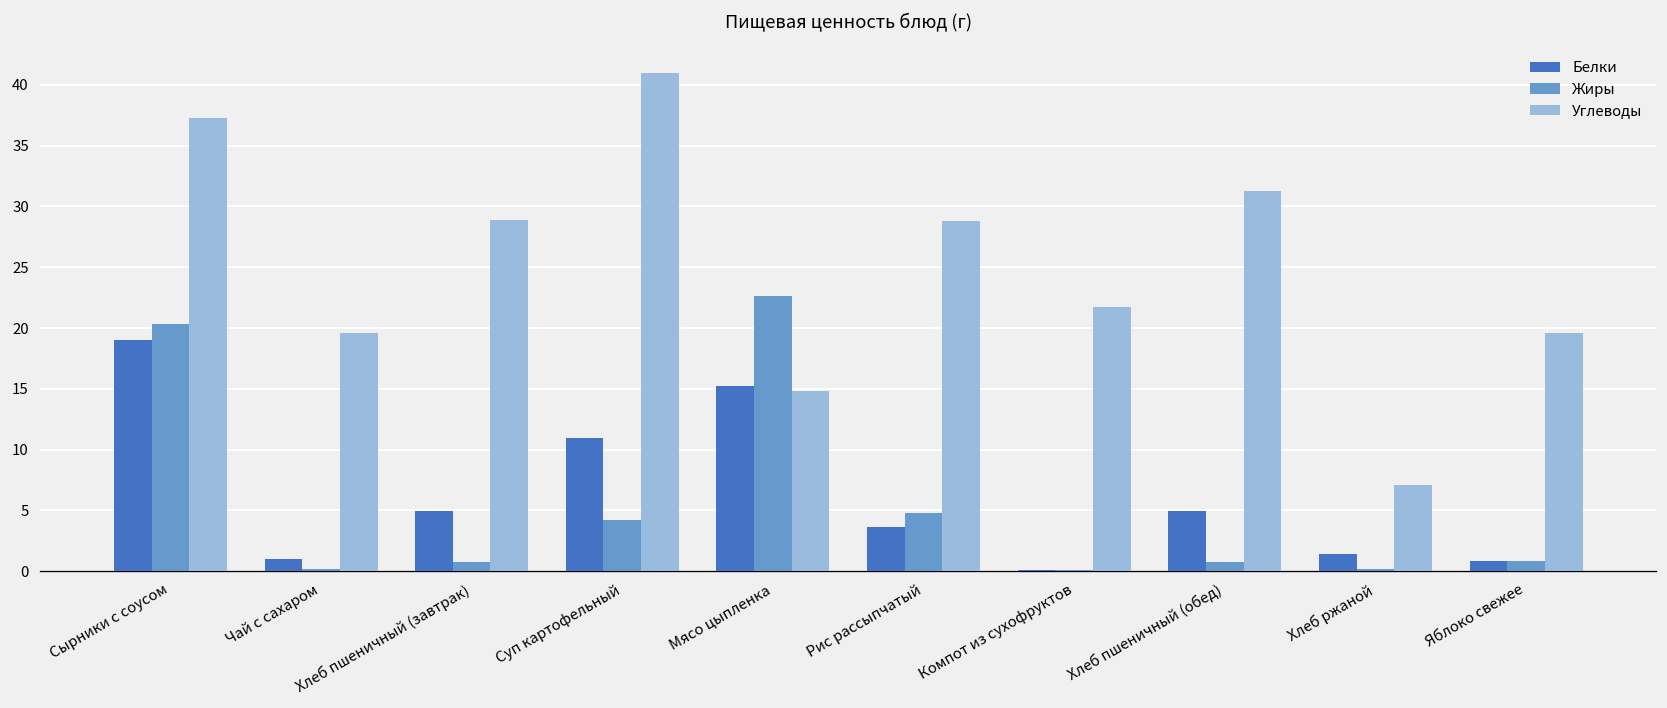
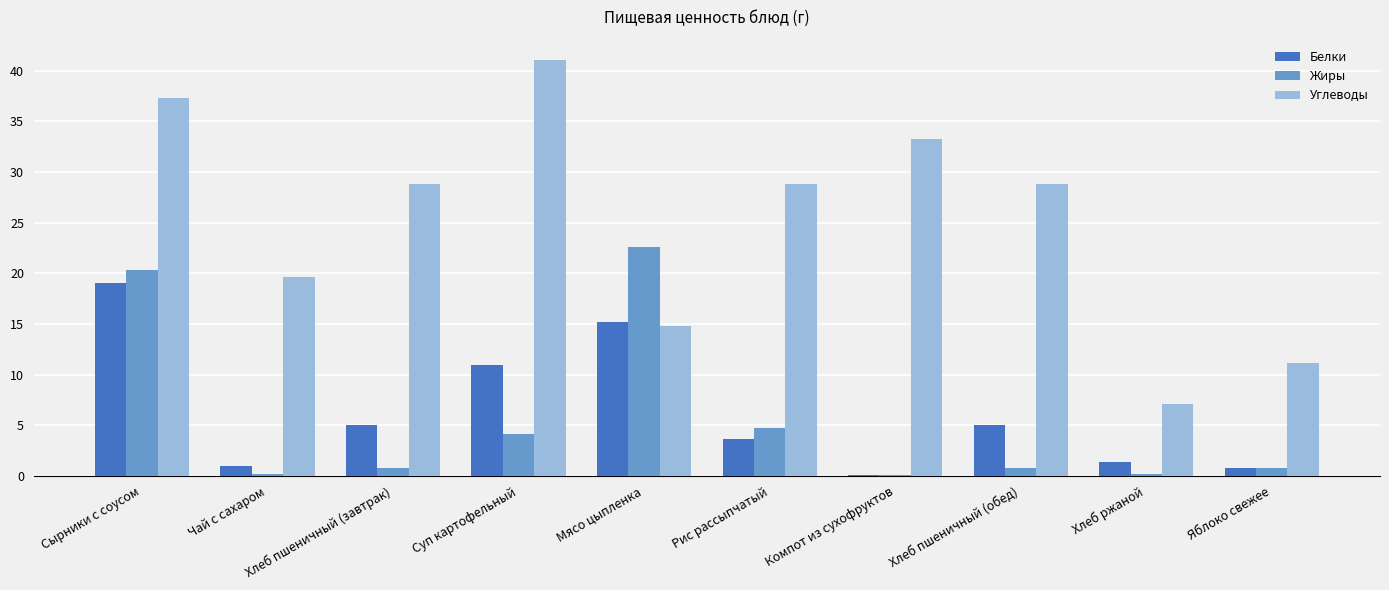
  {
    "Углеводы": {
      "Сырники с соусом": 37.3,
      "Чай с сахаром": 19.6,
      "Хлеб пшеничный (завтрак)": 28.9,
      "Суп картофельный": 41.0,
      "Мясо цыпленка": 14.8,
      "Рис рассыпчатый": 28.8,
-     "Компот из сухофруктов": 21.7,
-     "Хлеб пшеничный (обед)": 31.3,
+     "Компот из сухофруктов": 33.3,
+     "Хлеб пшеничный (обед)": 28.9,
      "Хлеб ржаной": 7.1,
-     "Яблоко свежее": 19.6
+     "Яблоко свежее": 11.1
    }
  }
